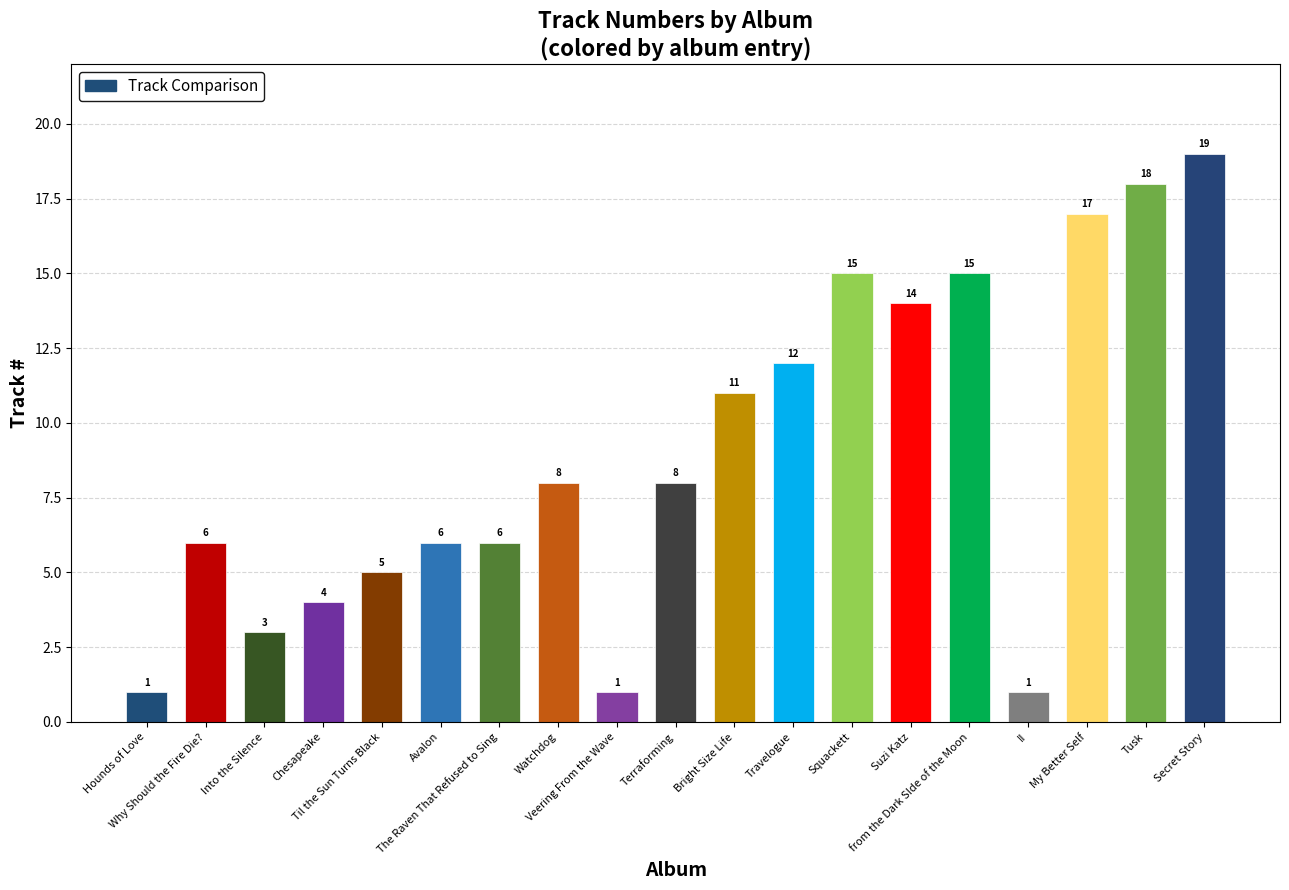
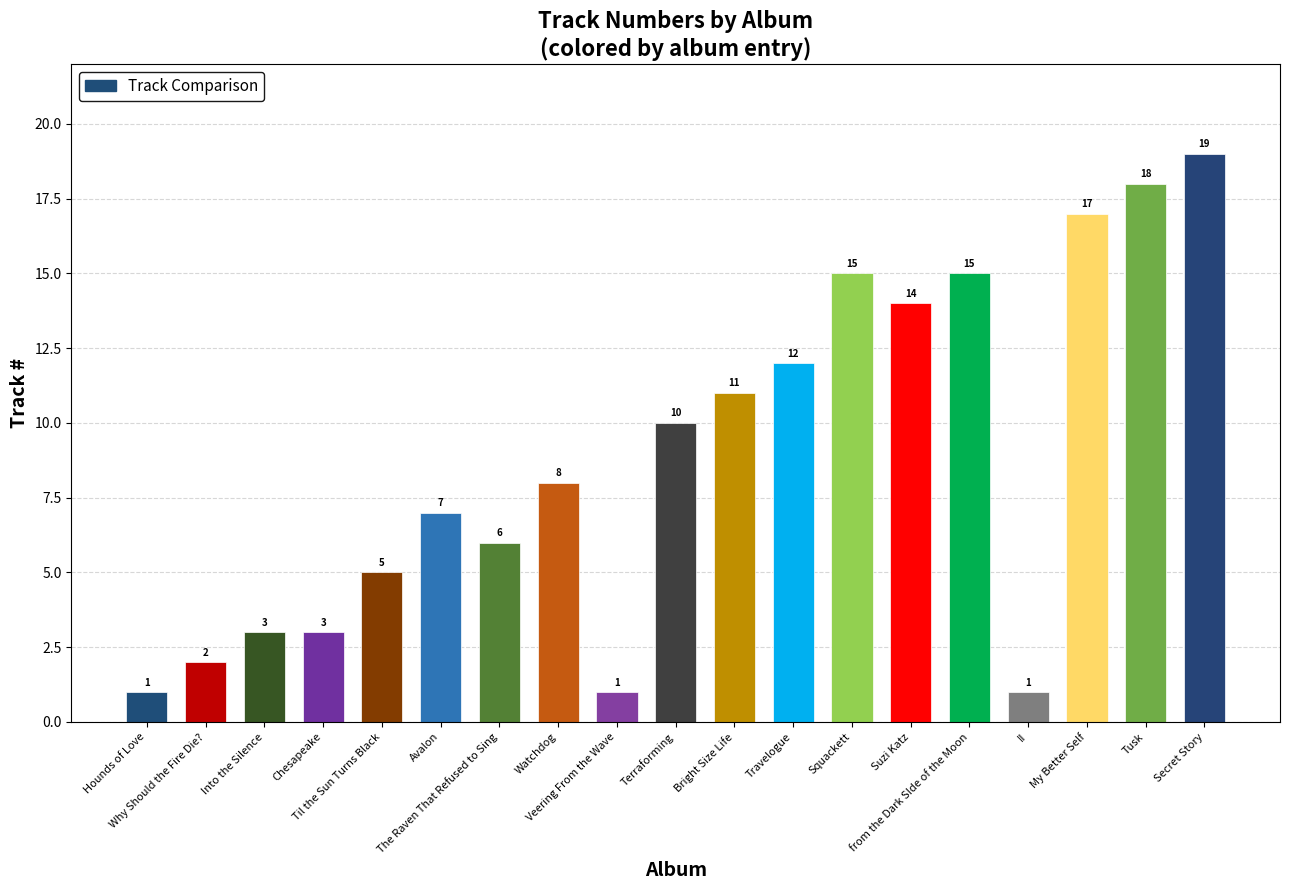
  {
    "Hounds of Love": 1,
-   "Why Should the Fire Die?": 6,
+   "Why Should the Fire Die?": 2,
    "Into the Silence": 3,
-   "Chesapeake": 4,
+   "Chesapeake": 3,
    "Til the Sun Turns Black": 5,
-   "Avalon": 6,
+   "Avalon": 7,
    "The Raven That Refused to Sing": 6,
    "Watchdog": 8,
    "Veering From the Wave": 1,
-   "Terraforming": 8,
+   "Terraforming": 10,
    "Bright Size Life": 11,
    "Travelogue": 12,
    "Squackett": 15,
    "Suzi Katz": 14,
    "from the Dark SIde of the Moon": 15,
    "II": 1,
    "My Better Self": 17,
    "Tusk": 18,
    "Secret Story": 19
  }
